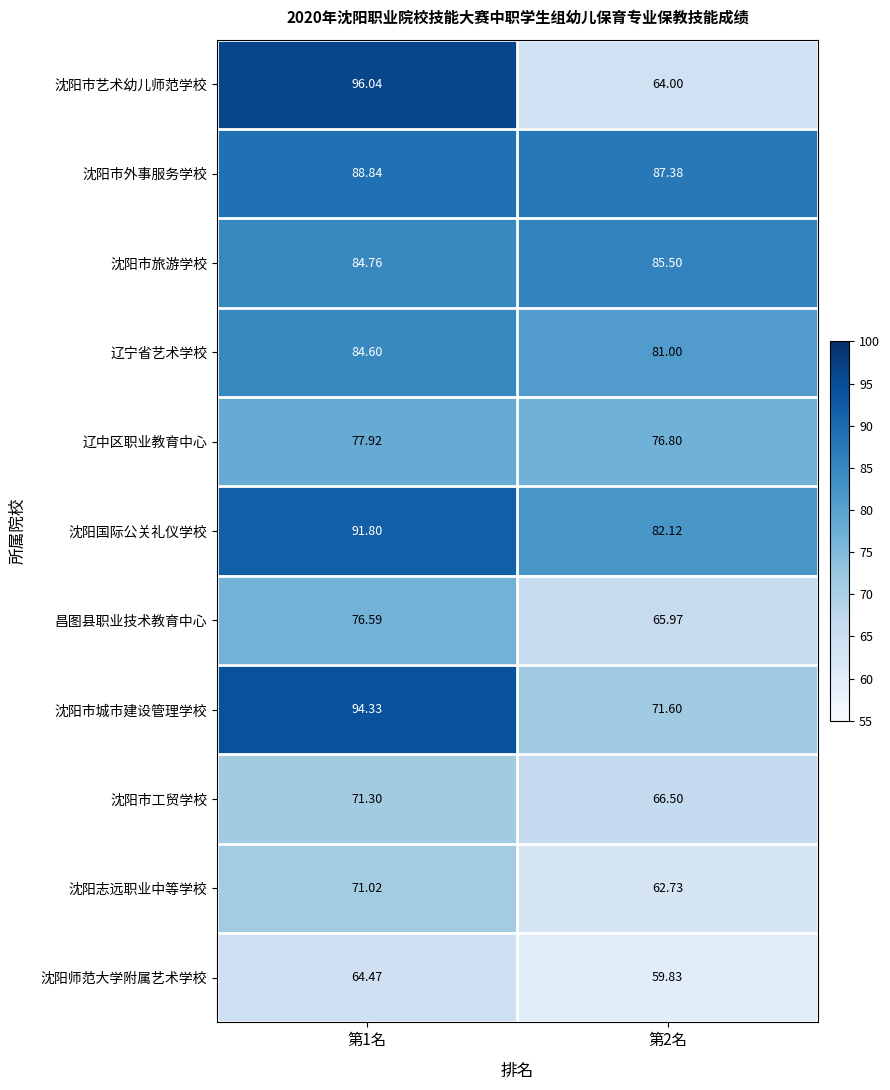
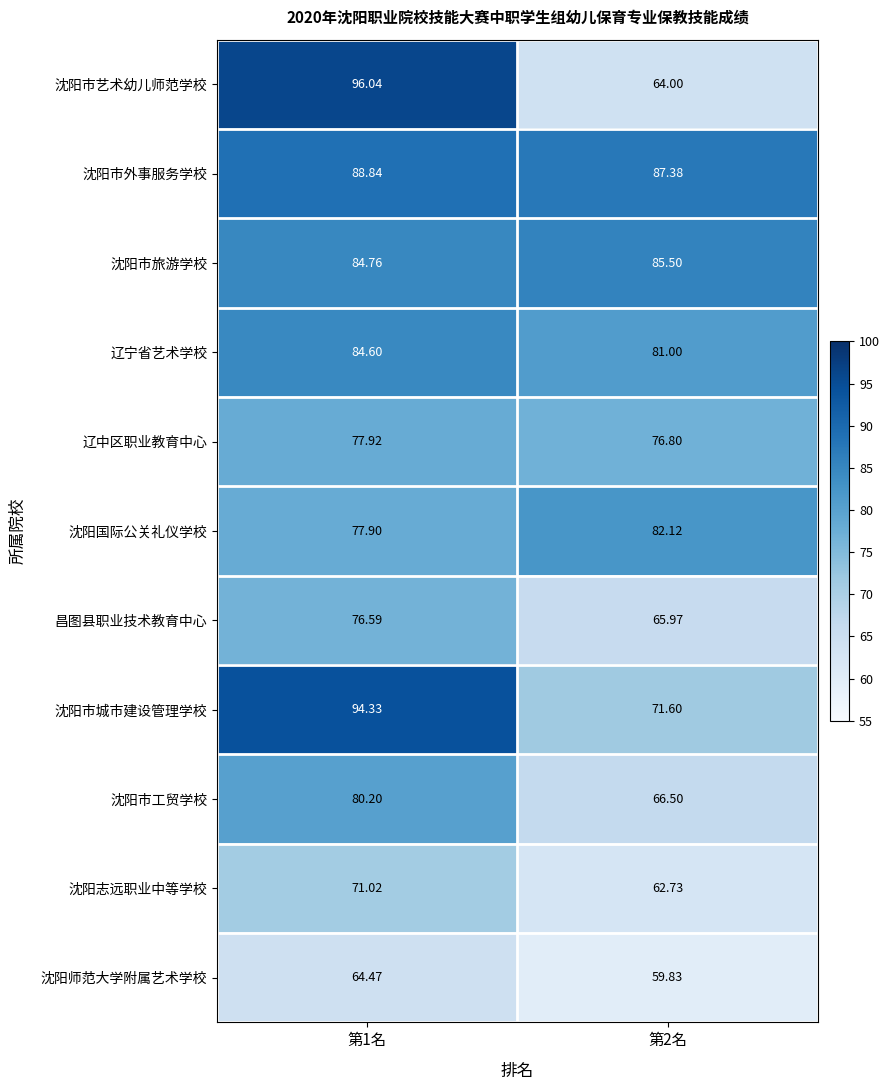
  {
    "沈阳市艺术幼儿师范学校": {
      "第1名": 96.04,
      "第2名": 64.00
    },
    "沈阳市外事服务学校": {
      "第1名": 88.84,
      "第2名": 87.38
    },
    "沈阳市旅游学校": {
      "第1名": 84.76,
      "第2名": 85.50
    },
    "辽宁省艺术学校": {
      "第1名": 84.60,
      "第2名": 81.00
    },
    "辽中区职业教育中心": {
      "第1名": 77.92,
      "第2名": 76.80
    },
    "沈阳国际公关礼仪学校": {
-     "第1名": 91.80,
+     "第1名": 77.90,
      "第2名": 82.12
    },
    "昌图县职业技术教育中心": {
      "第1名": 76.59,
      "第2名": 65.97
    },
    "沈阳市城市建设管理学校": {
      "第1名": 94.33,
      "第2名": 71.60
    },
    "沈阳市工贸学校": {
-     "第1名": 71.30,
+     "第1名": 80.20,
      "第2名": 66.50
    },
    "沈阳志远职业中等学校": {
      "第1名": 71.02,
      "第2名": 62.73
    },
    "沈阳师范大学附属艺术学校": {
      "第1名": 64.47,
      "第2名": 59.83
    }
  }
